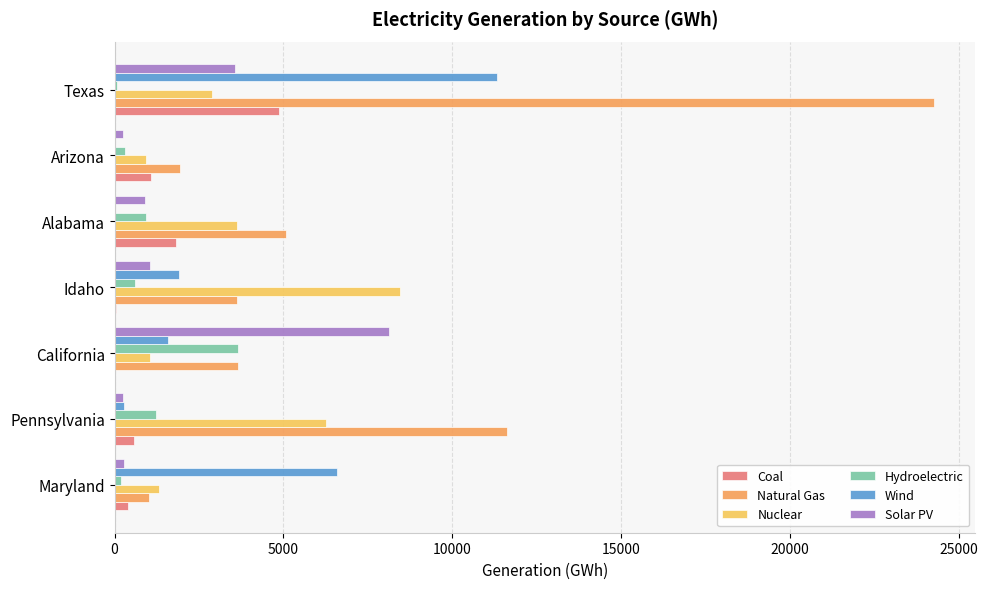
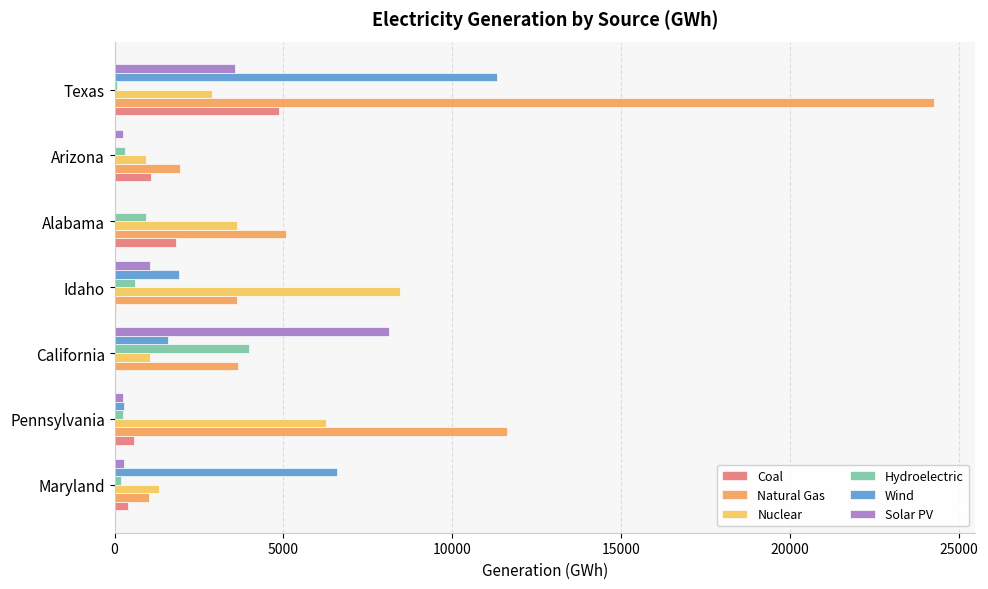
  {
    "Hydroelectric": {
      "Arizona": 300,
      "Alabama": 900,
      "Idaho": 600,
-     "California": 3600,
-     "Pennsylvania": 1200,
+     "California": 4000,
+     "Pennsylvania": 300,
      "Maryland": 200
    },
    "Wind": {
      "Texas": 11300,
      "Arizona": 0,
      "Alabama": 0,
      "Idaho": 1900,
      "California": 1600,
      "Pennsylvania": 300,
      "Maryland": 6600
    },
    "Solar PV": {
      "Texas": 3600,
      "Arizona": 200,
-     "Alabama": 900,
+     "Alabama": 0,
      "Idaho": 1100,
      "California": 8100,
      "Pennsylvania": 300,
      "Maryland": 300
    }
  }
